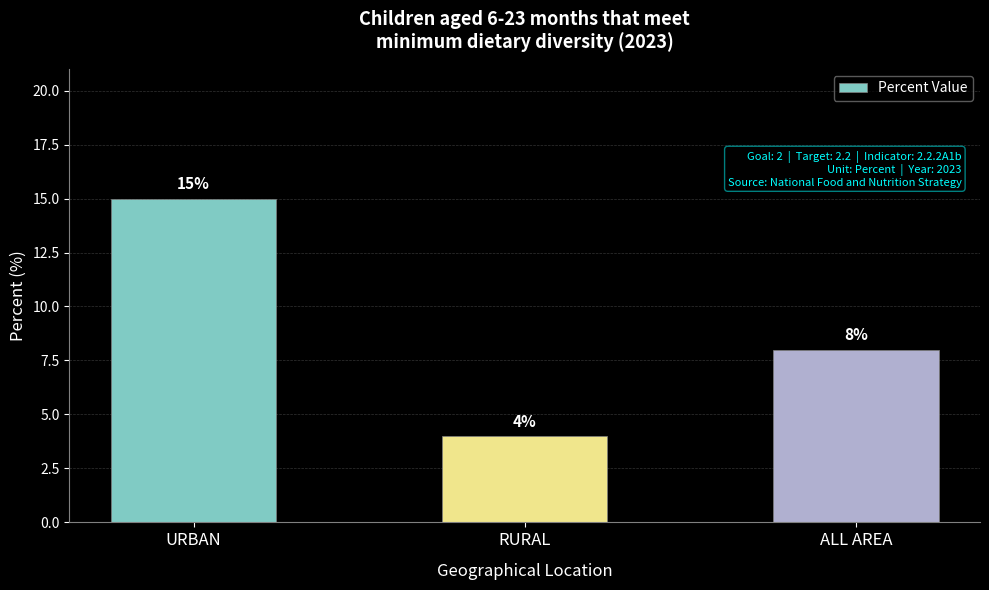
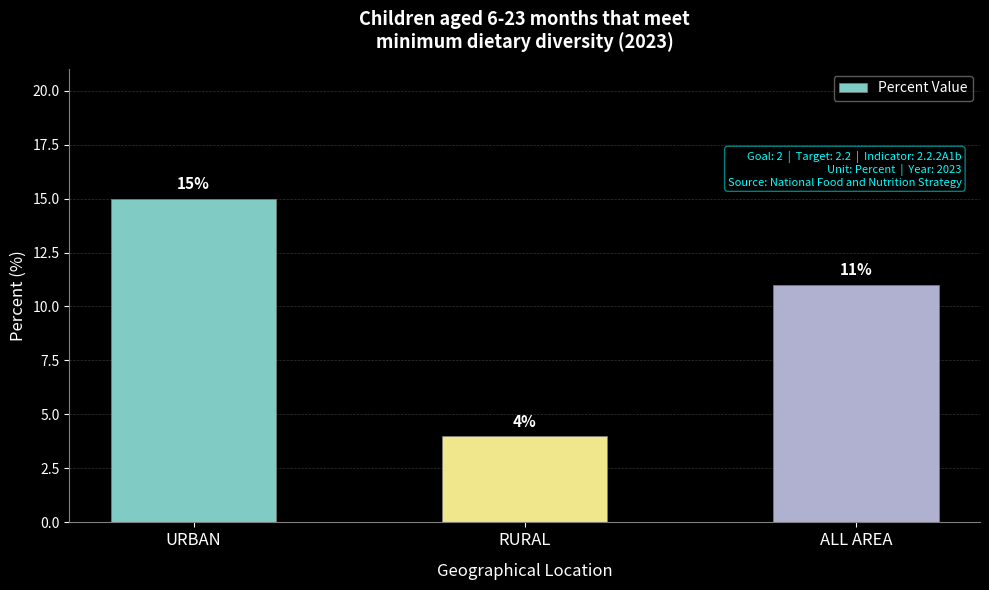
  {
    "URBAN": "15%",
    "RURAL": "4%",
-   "ALL AREA": "8%"
+   "ALL AREA": "11%"
  }
